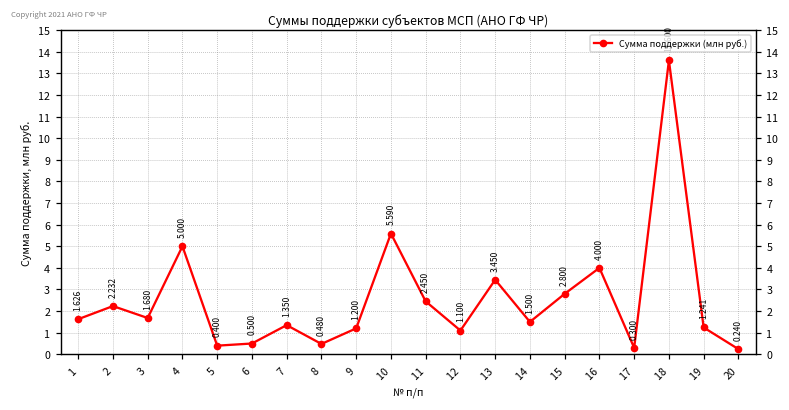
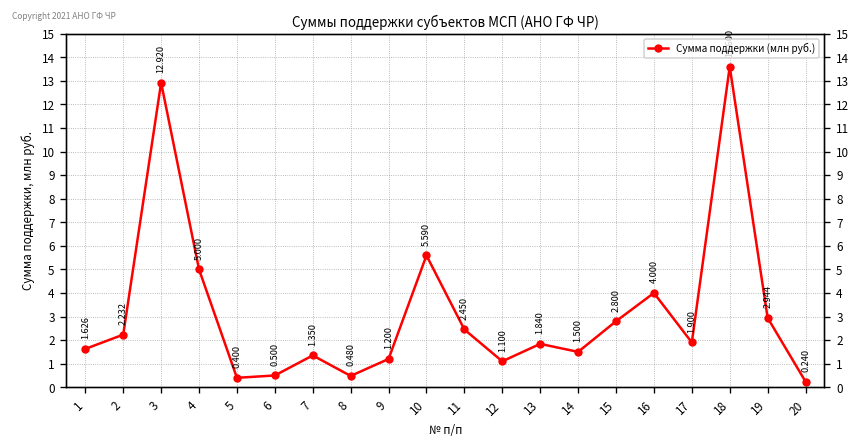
  {
    "1": 1.626,
    "2": 2.232,
-   "3": 1.680,
+   "3": 12.920,
    "4": 5.000,
    "5": 0.400,
    "6": 0.500,
    "7": 1.350,
    "8": 0.480,
    "9": 1.200,
    "10": 5.590,
    "11": 2.450,
    "12": 1.100,
-   "13": 3.450,
+   "13": 1.840,
    "14": 1.500,
    "15": 2.800,
    "16": 4.000,
-   "17": 0.300,
-   "19": 1.241,
+   "17": 1.900,
+   "19": 2.944,
    "20": 0.240
  }
